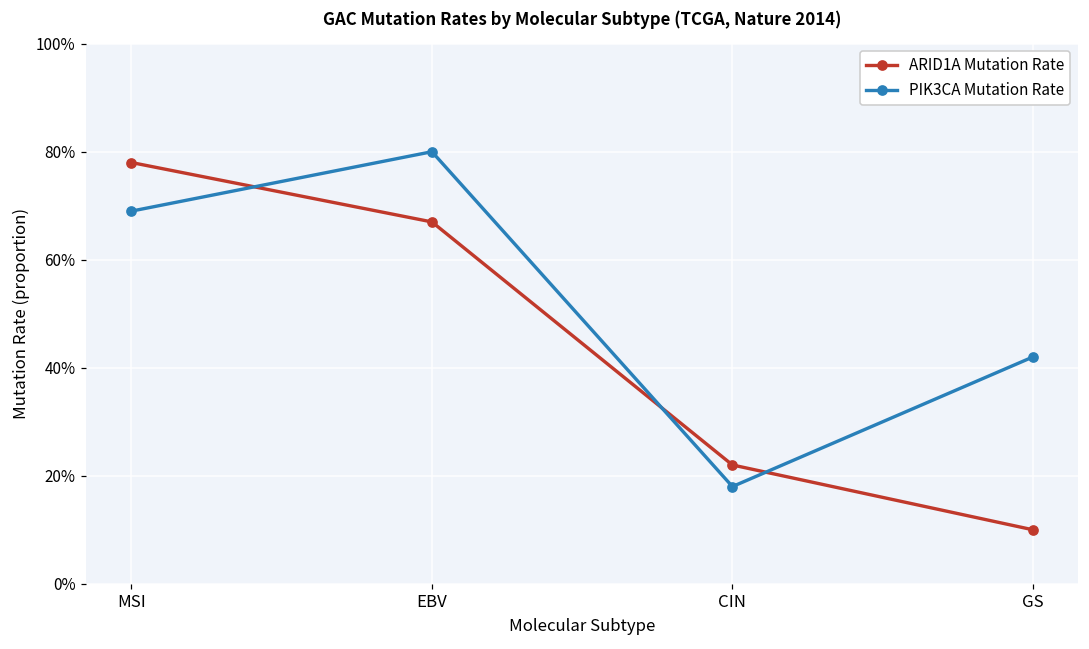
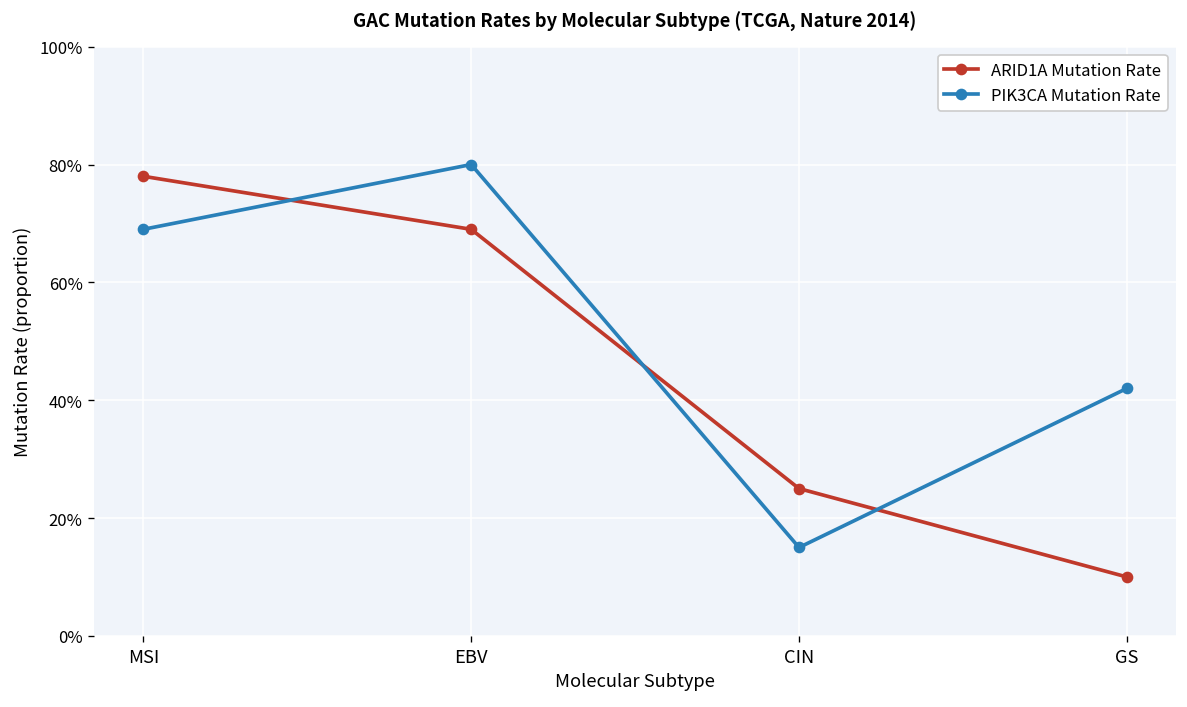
  {
    "ARID1A Mutation Rate": {
      "MSI": "78%",
-     "EBV": "67%",
-     "CIN": "22%",
+     "EBV": "69%",
+     "CIN": "25%",
      "GS": "10%"
    },
    "PIK3CA Mutation Rate": {
      "MSI": "69%",
      "EBV": "80%",
-     "CIN": "18%",
+     "CIN": "15%",
      "GS": "42%"
    }
  }
